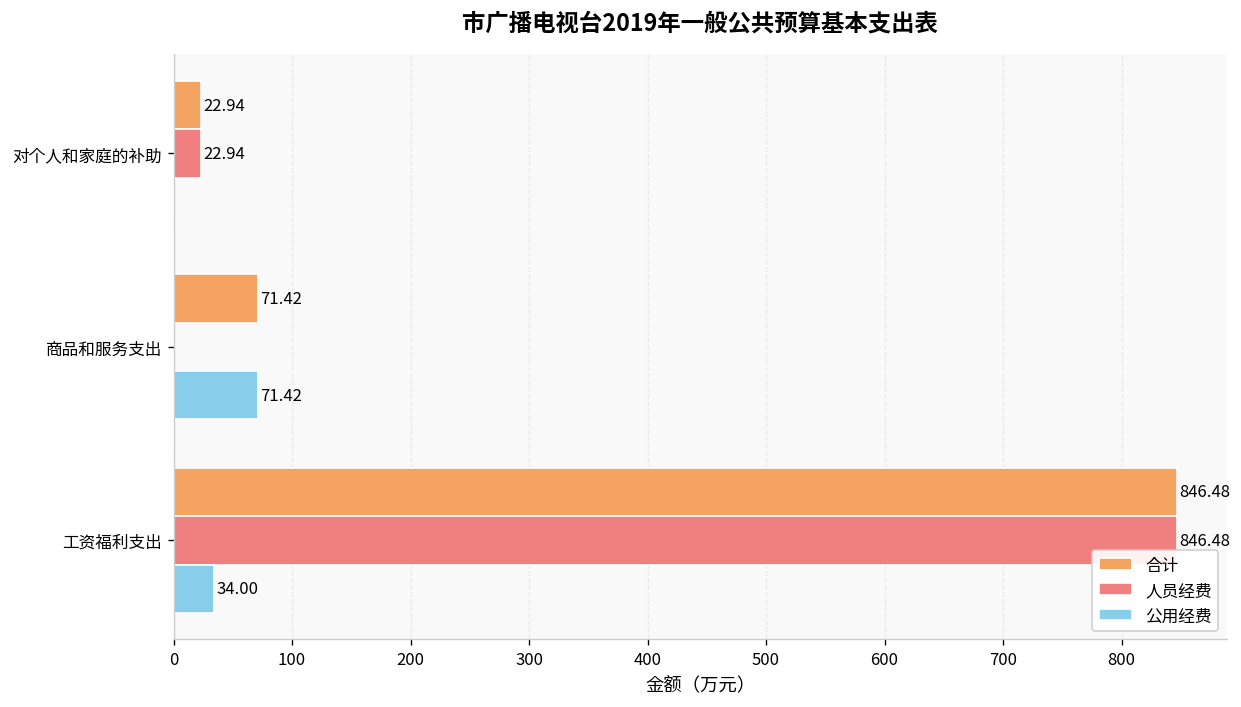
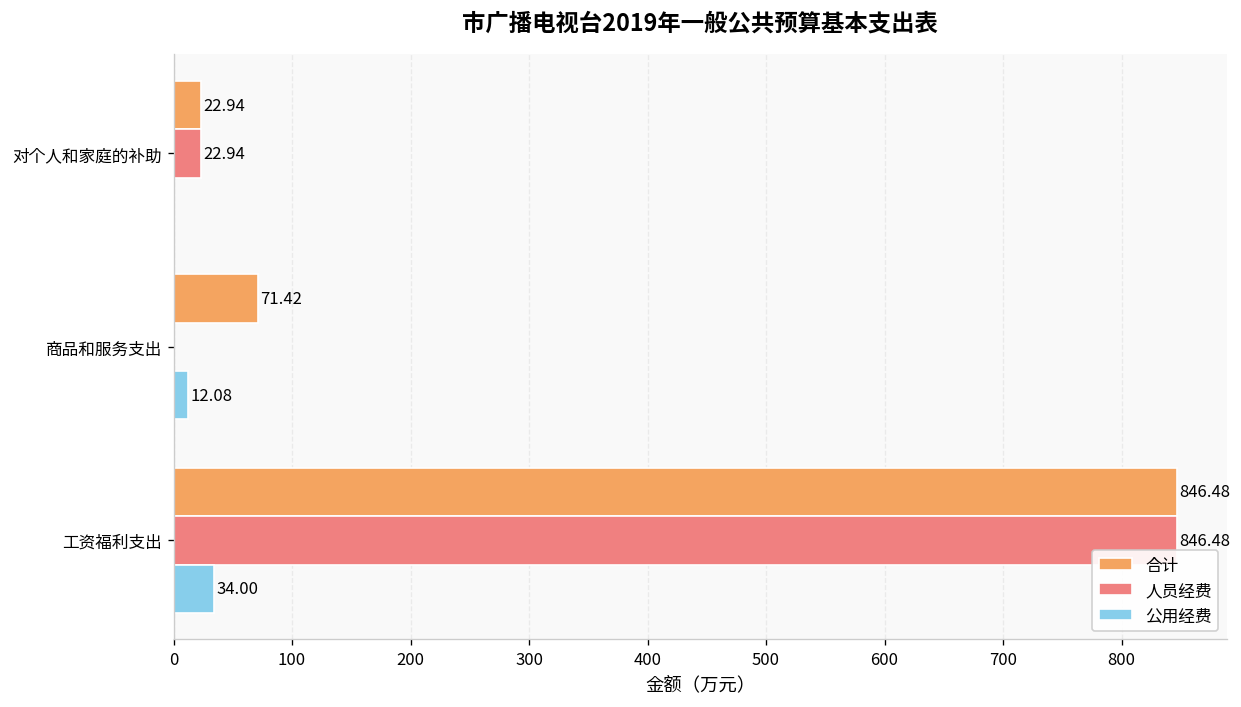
  {
    "公用经费": {
-     "商品和服务支出": 71.42,
+     "商品和服务支出": 12.08,
      "工资福利支出": 34.00
    }
  }
